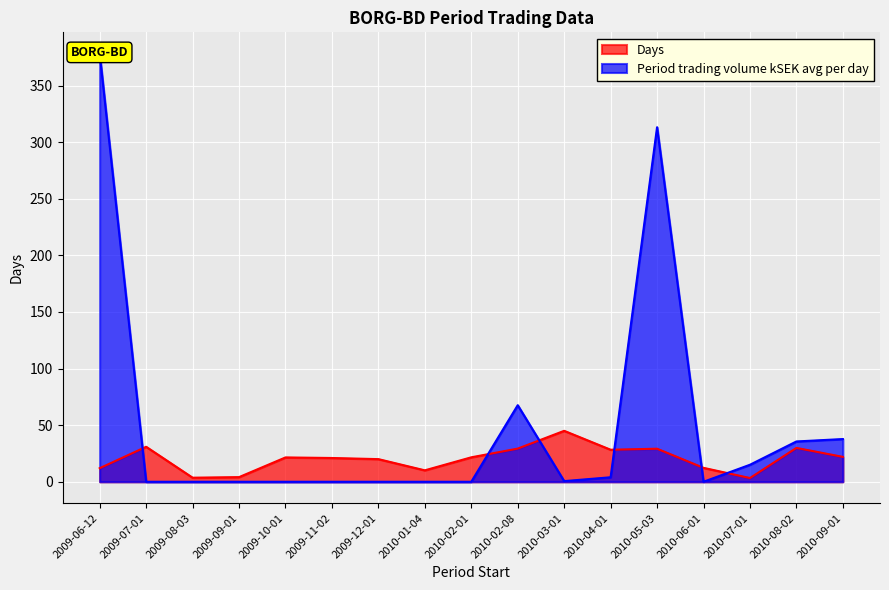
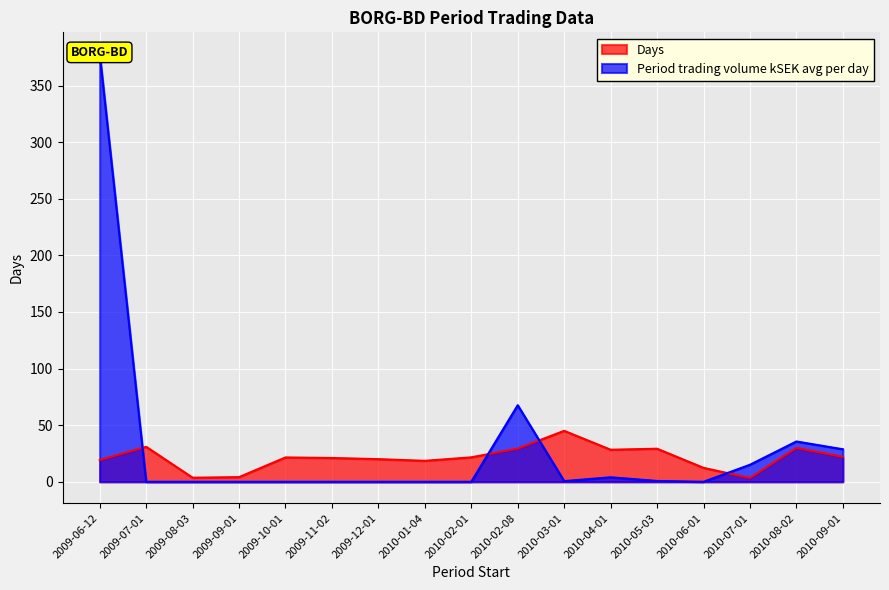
  {
    "Days": {
-     "2009-06-12": 12,
+     "2009-06-12": 19,
      "2009-07-01": 31,
      "2009-08-03": 4,
      "2009-09-01": 4,
      "2009-10-01": 22,
      "2009-11-02": 21,
      "2009-12-01": 20,
-     "2010-01-04": 10,
+     "2010-01-04": 19,
      "2010-02-01": 22,
      "2010-02-08": 29,
      "2010-03-01": 45,
      "2010-04-01": 28,
      "2010-05-03": 29,
      "2010-06-01": 12,
      "2010-07-01": 3,
      "2010-08-02": 30,
      "2010-09-01": 22
    },
    "Period trading volume kSEK avg per day": {
      "2009-07-01": 0,
      "2009-08-03": 0,
      "2009-09-01": 0,
      "2009-10-01": 0,
      "2009-11-02": 0,
      "2009-12-01": 0,
      "2010-01-04": 0,
      "2010-02-01": 0,
      "2010-02-08": 68,
      "2010-03-01": 1,
      "2010-04-01": 4,
-     "2010-05-03": 313,
+     "2010-05-03": 1,
      "2010-06-01": 0,
      "2010-07-01": 15,
      "2010-08-02": 36,
-     "2010-09-01": 38
+     "2010-09-01": 29
    }
  }
